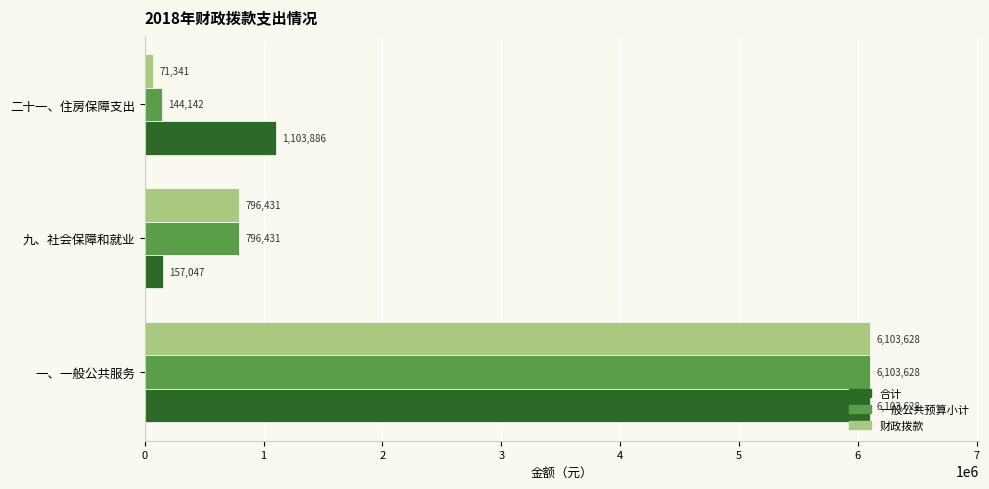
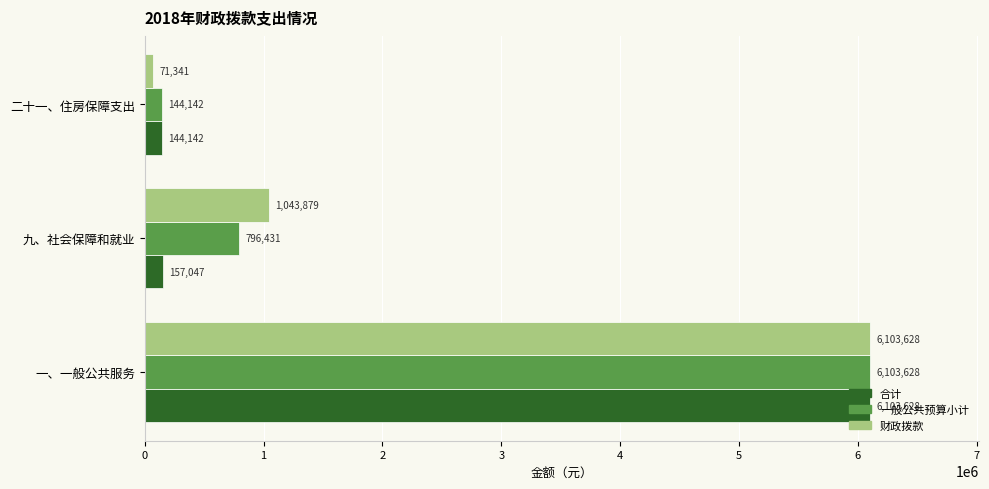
  {
    "合计": {
-     "二十一、住房保障支出": "1,103,886",
+     "二十一、住房保障支出": "144,142",
      "九、社会保障和就业": "157,047",
      "一、一般公共服务": "6,103,628"
    },
    "一般公共预算小计": {
      "二十一、住房保障支出": "144,142",
      "九、社会保障和就业": "796,431",
      "一、一般公共服务": "6,103,628"
    },
    "财政拨款": {
      "二十一、住房保障支出": "71,341",
-     "九、社会保障和就业": "796,431",
+     "九、社会保障和就业": "1,043,879",
      "一、一般公共服务": "6,103,628"
    }
  }
